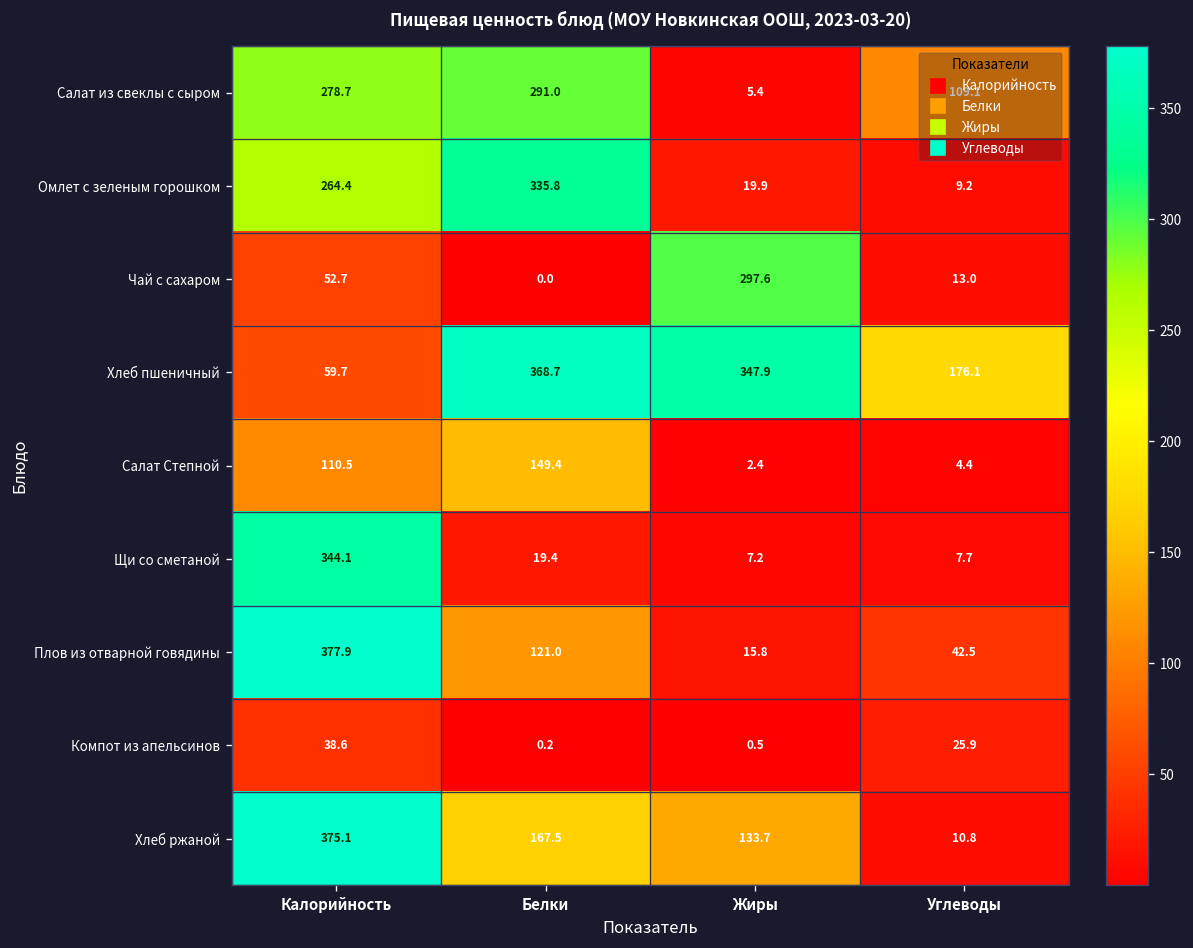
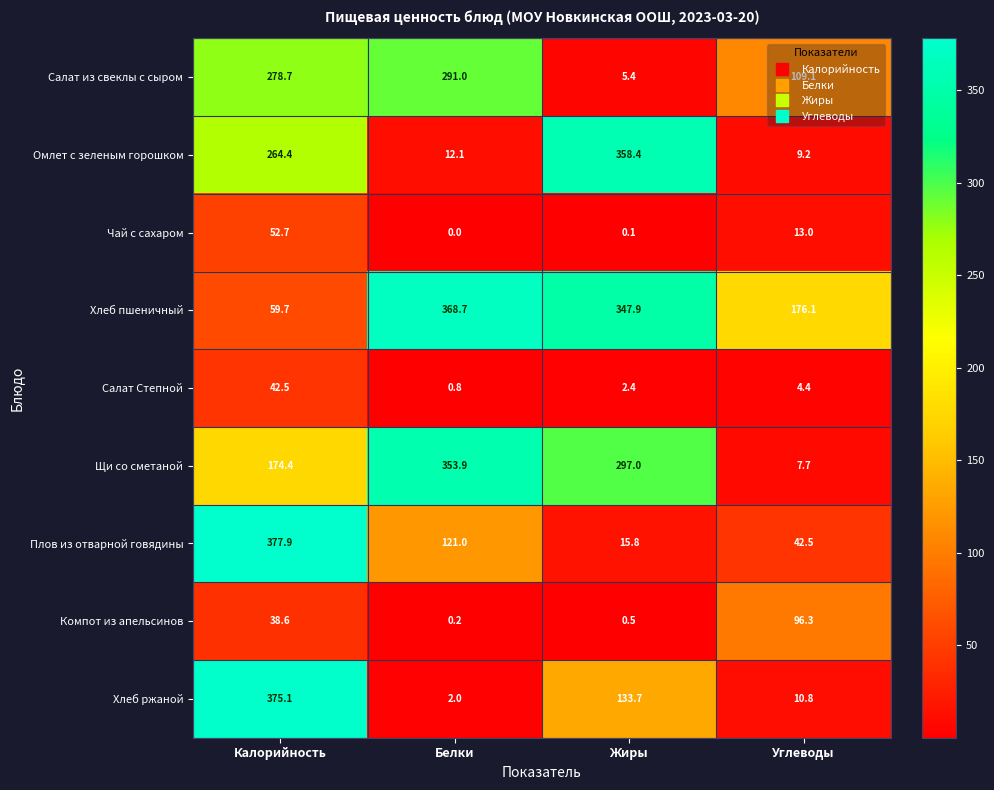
  {
    "Салат из свеклы с сыром": {
      "Калорийность": 278.7,
      "Белки": 291.0,
      "Жиры": 5.4
    },
    "Омлет с зеленым горошком": {
      "Калорийность": 264.4,
-     "Белки": 335.8,
-     "Жиры": 19.9,
+     "Белки": 12.1,
+     "Жиры": 358.4,
      "Углеводы": 9.2
    },
    "Чай с сахаром": {
      "Калорийность": 52.7,
      "Белки": 0.0,
-     "Жиры": 297.6,
+     "Жиры": 0.1,
      "Углеводы": 13.0
    },
    "Хлеб пшеничный": {
      "Калорийность": 59.7,
      "Белки": 368.7,
      "Жиры": 347.9,
      "Углеводы": 176.1
    },
    "Салат Степной": {
-     "Калорийность": 110.5,
-     "Белки": 149.4,
+     "Калорийность": 42.5,
+     "Белки": 0.8,
      "Жиры": 2.4,
      "Углеводы": 4.4
    },
    "Щи со сметаной": {
-     "Калорийность": 344.1,
-     "Белки": 19.4,
-     "Жиры": 7.2,
+     "Калорийность": 174.4,
+     "Белки": 353.9,
+     "Жиры": 297.0,
      "Углеводы": 7.7
    },
    "Плов из отварной говядины": {
      "Калорийность": 377.9,
      "Белки": 121.0,
      "Жиры": 15.8,
      "Углеводы": 42.5
    },
    "Компот из апельсинов": {
      "Калорийность": 38.6,
      "Белки": 0.2,
      "Жиры": 0.5,
-     "Углеводы": 25.9
+     "Углеводы": 96.3
    },
    "Хлеб ржаной": {
      "Калорийность": 375.1,
-     "Белки": 167.5,
+     "Белки": 2.0,
      "Жиры": 133.7,
      "Углеводы": 10.8
    }
  }
